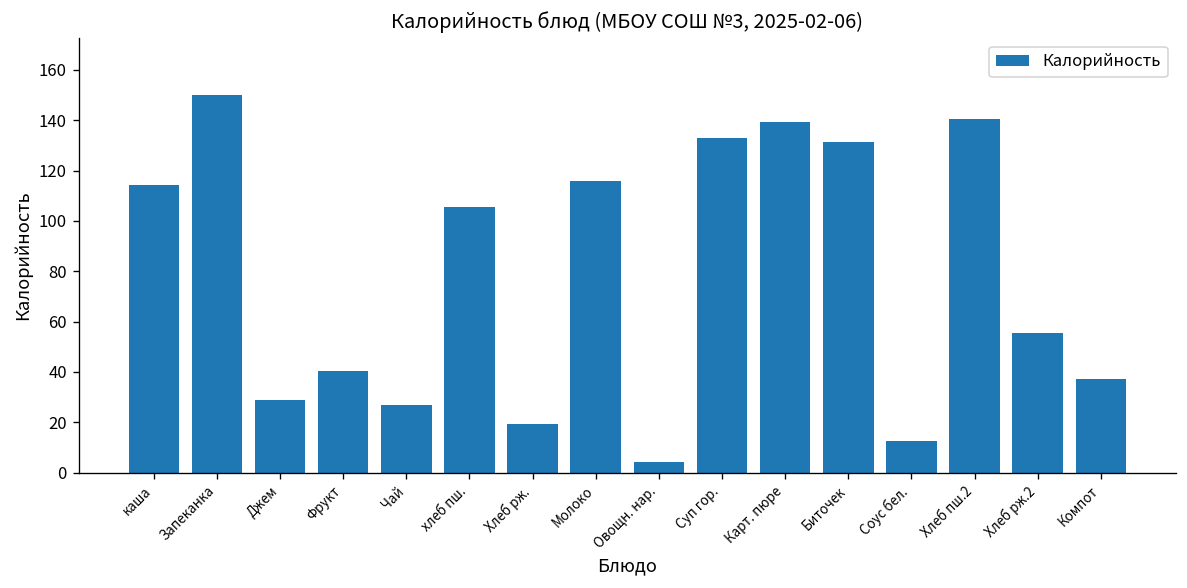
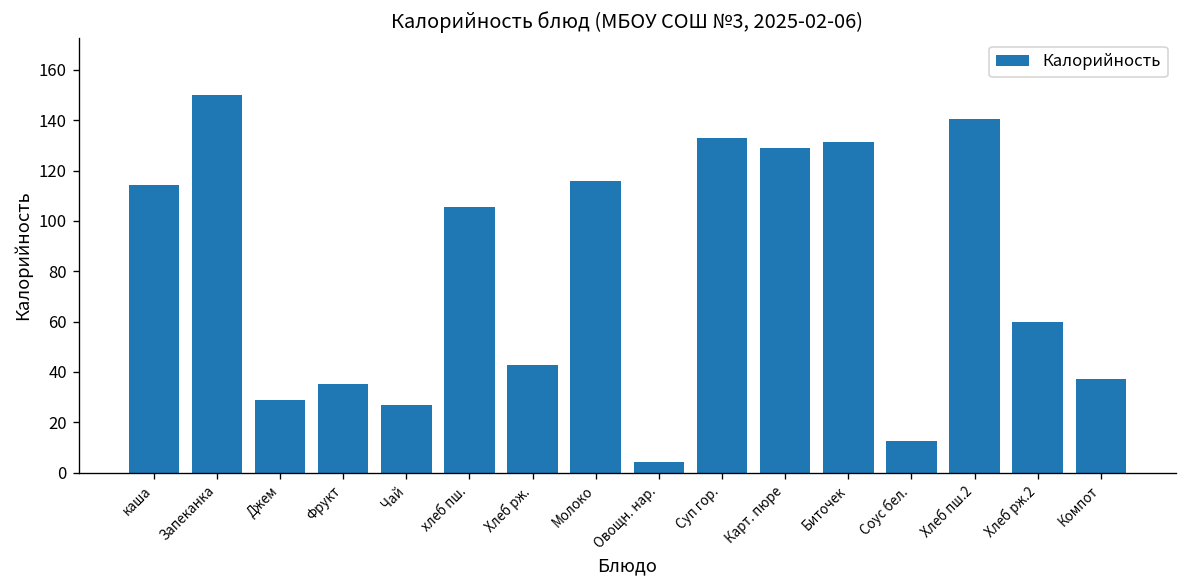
  {
    "каша": 114,
    "Запеканка": 150,
    "Джем": 29,
-   "Фрукт": 41,
+   "Фрукт": 35,
    "Чай": 27,
    "хлеб пш.": 106,
-   "Хлеб рж.": 19,
+   "Хлеб рж.": 43,
    "Молоко": 116,
    "Овощн. нар.": 4,
    "Суп гор.": 133,
-   "Карт. пюре": 139,
+   "Карт. пюре": 129,
    "Биточек": 132,
    "Соус бел.": 13,
    "Хлеб пш.2": 141,
-   "Хлеб рж.2": 56,
+   "Хлеб рж.2": 60,
    "Компот": 37
  }
